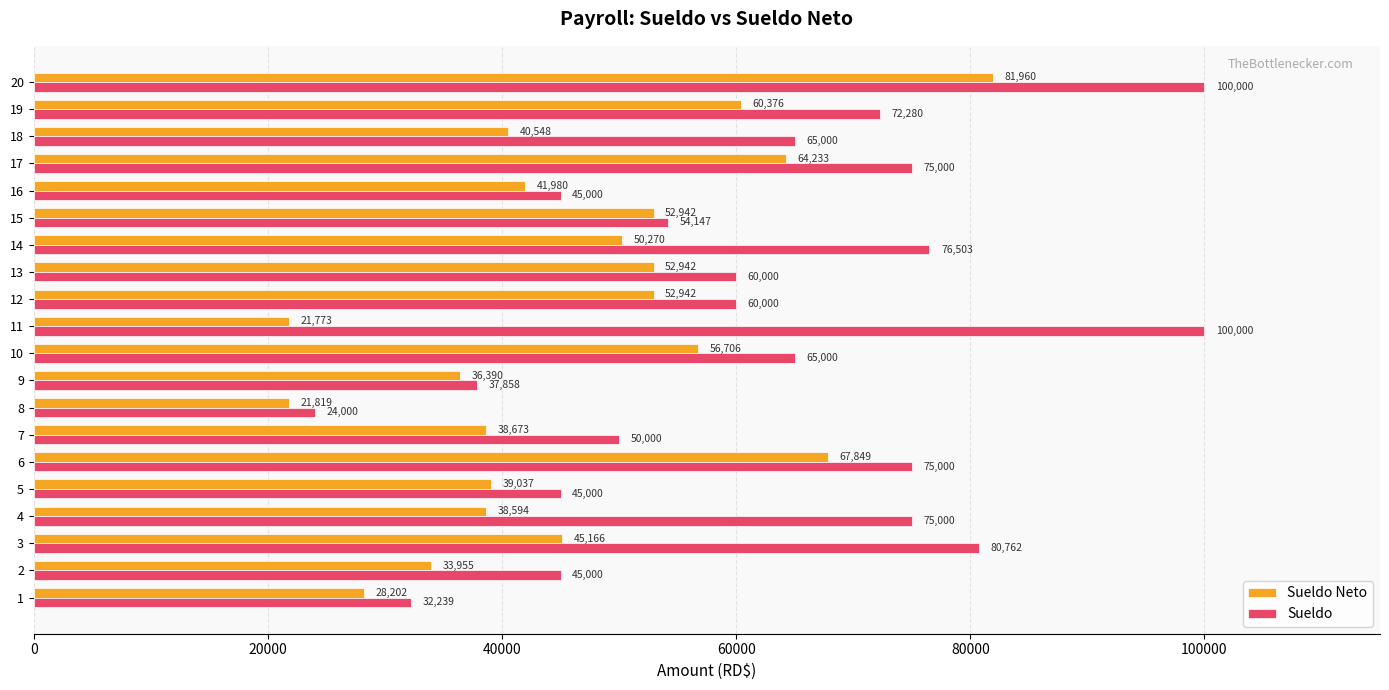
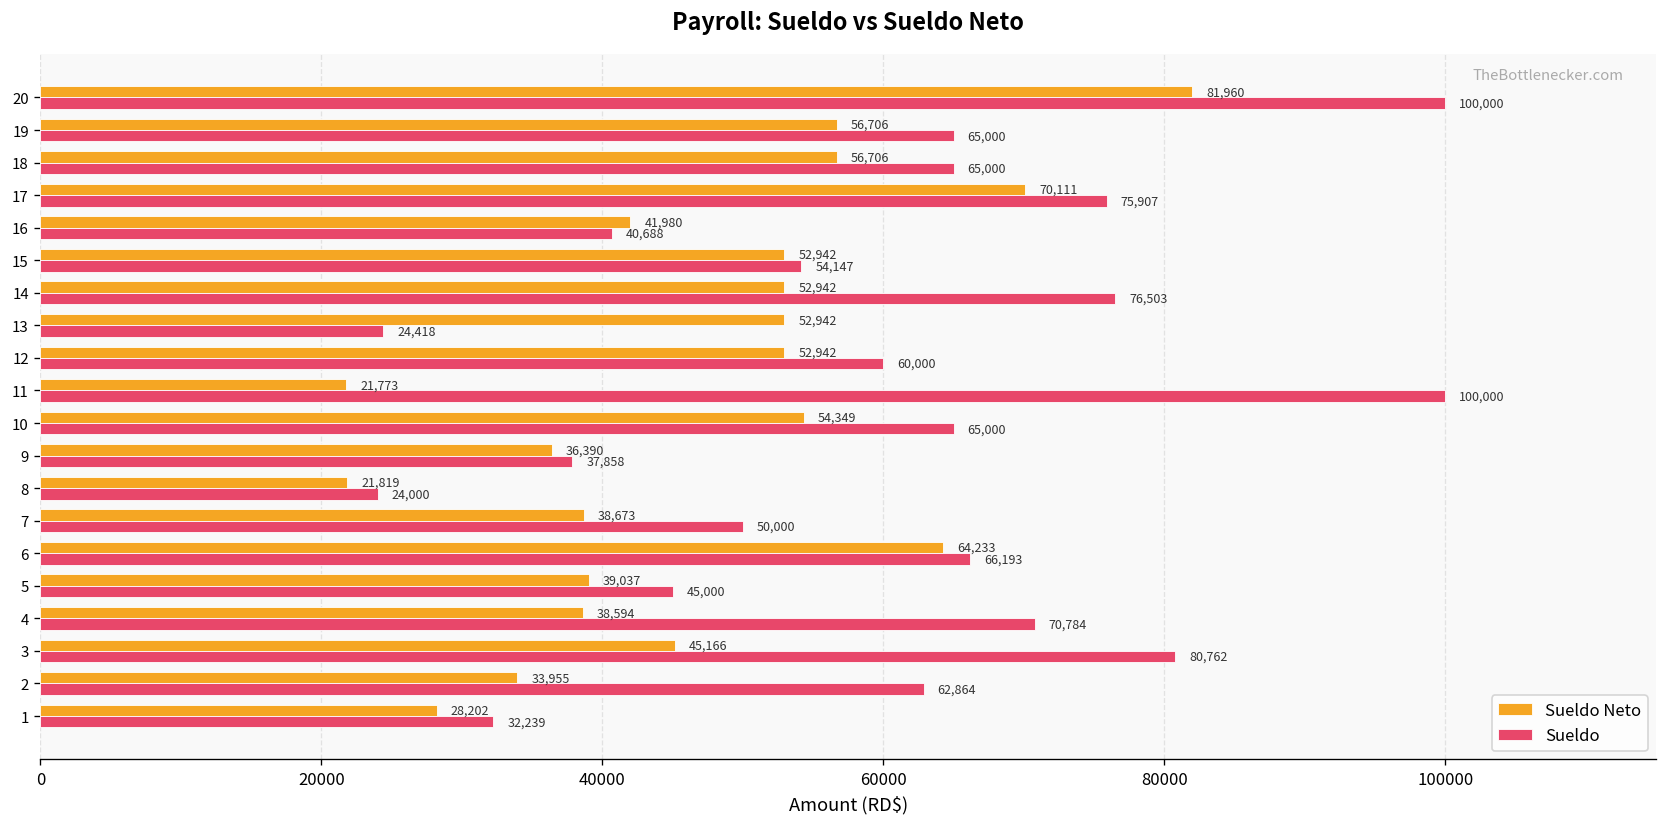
  {
    "Sueldo Neto": {
      "20": "81,960",
-     "19": "60,376",
-     "18": "40,548",
-     "17": "64,233",
+     "19": "56,706",
+     "18": "56,706",
+     "17": "70,111",
      "16": "41,980",
      "15": "52,942",
-     "14": "50,270",
+     "14": "52,942",
      "13": "52,942",
      "12": "52,942",
      "11": "21,773",
-     "10": "56,706",
+     "10": "54,349",
      "9": "36,390",
      "8": "21,819",
      "7": "38,673",
-     "6": "67,849",
+     "6": "64,233",
      "5": "39,037",
      "4": "38,594",
      "3": "45,166",
      "2": "33,955",
      "1": "28,202"
    },
    "Sueldo": {
      "20": "100,000",
-     "19": "72,280",
+     "19": "65,000",
      "18": "65,000",
-     "17": "75,000",
-     "16": "45,000",
+     "17": "75,907",
+     "16": "40,688",
      "15": "54,147",
      "14": "76,503",
-     "13": "60,000",
+     "13": "24,418",
      "12": "60,000",
      "11": "100,000",
      "10": "65,000",
      "9": "37,858",
      "8": "24,000",
      "7": "50,000",
-     "6": "75,000",
+     "6": "66,193",
      "5": "45,000",
-     "4": "75,000",
+     "4": "70,784",
      "3": "80,762",
-     "2": "45,000",
+     "2": "62,864",
      "1": "32,239"
    }
  }
